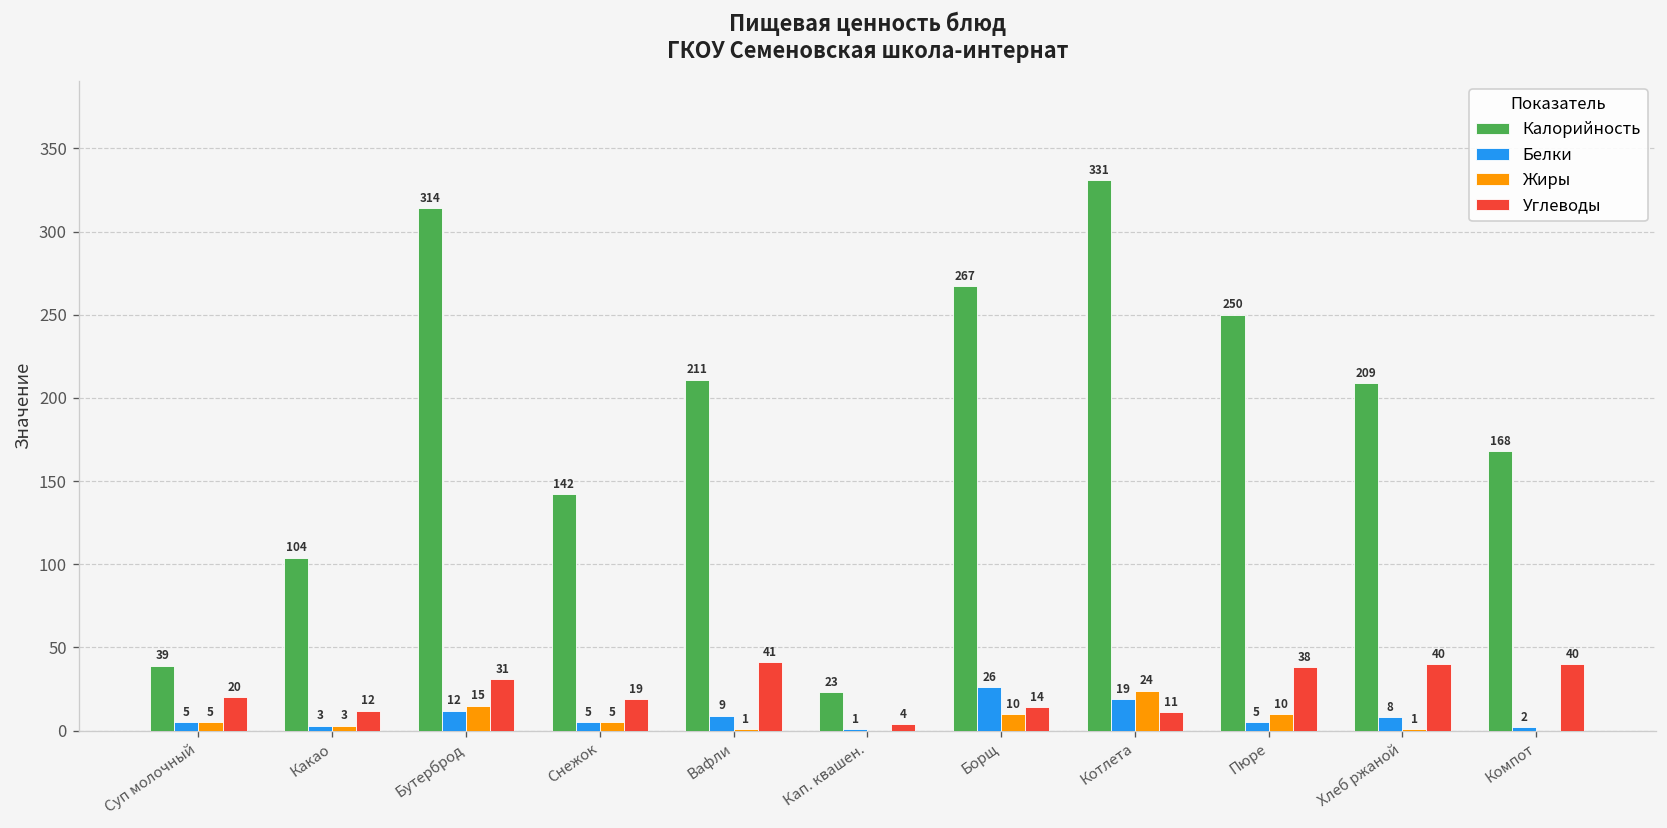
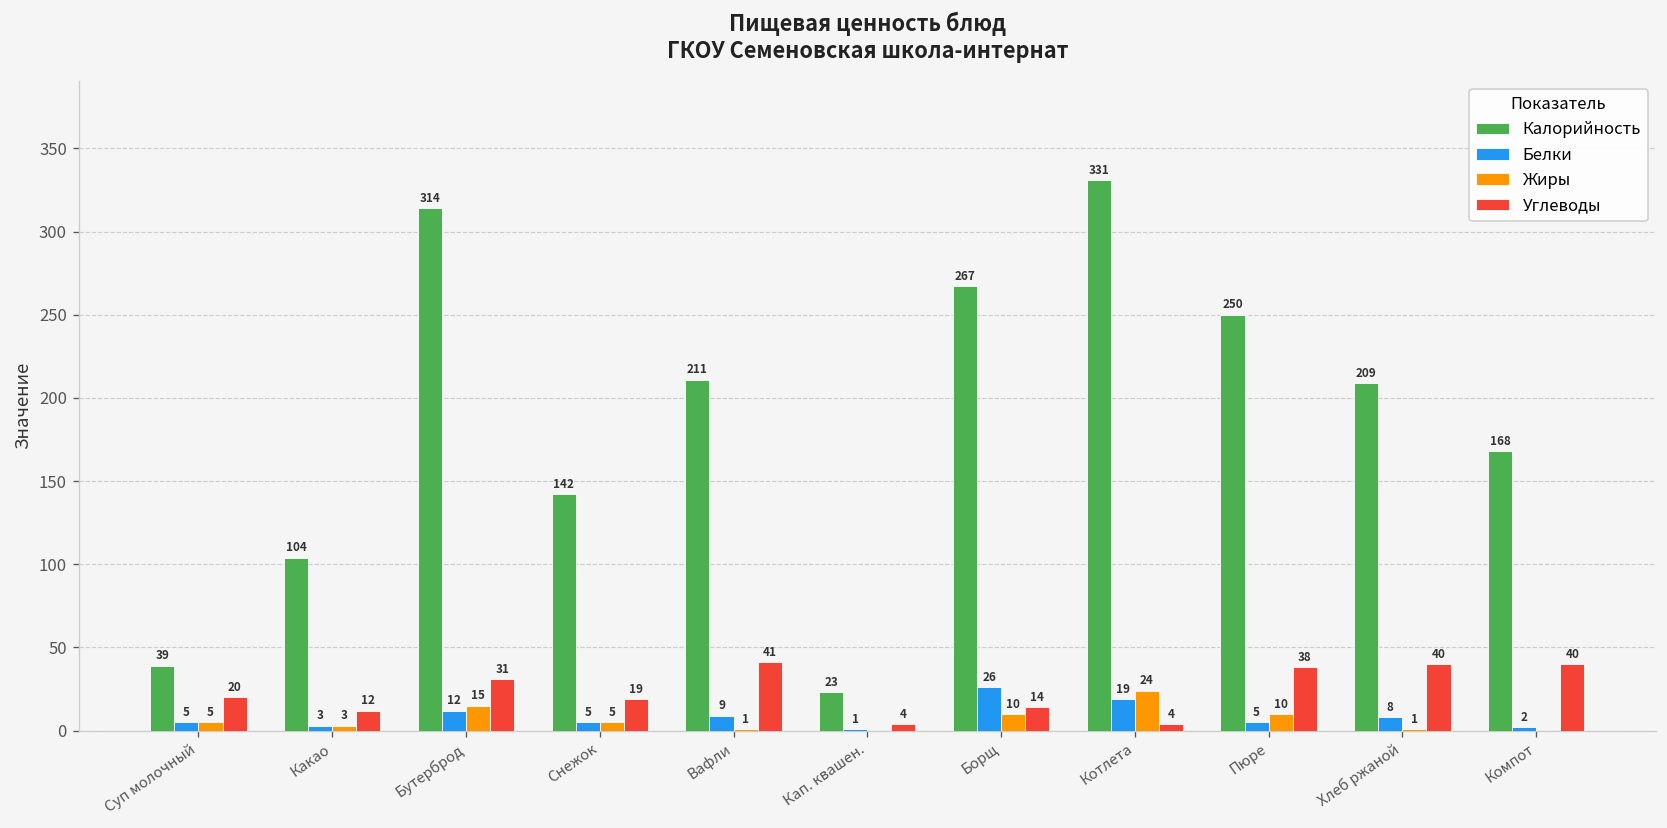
  {
    "Калорийность": {
      "Суп молочный": 39,
      "Какао": 104,
      "Бутерброд": 314,
      "Снежок": 142,
      "Вафли": 211,
      "Кап. квашен.": 23,
      "Борщ": 267,
      "Котлета": 331,
      "Пюре": 250,
      "Хлеб ржаной": 209,
      "Компот": 168
    },
    "Белки": {
      "Суп молочный": 5,
      "Какао": 3,
      "Бутерброд": 12,
      "Снежок": 5,
      "Вафли": 9,
      "Кап. квашен.": 1,
      "Борщ": 26,
      "Котлета": 19,
      "Пюре": 5,
      "Хлеб ржаной": 8,
      "Компот": 2
    },
    "Жиры": {
      "Суп молочный": 5,
      "Какао": 3,
      "Бутерброд": 15,
      "Снежок": 5,
      "Вафли": 1,
      "Борщ": 10,
      "Котлета": 24,
      "Пюре": 10,
      "Хлеб ржаной": 1
    },
    "Углеводы": {
      "Суп молочный": 20,
      "Какао": 12,
      "Бутерброд": 31,
      "Снежок": 19,
      "Вафли": 41,
      "Кап. квашен.": 4,
      "Борщ": 14,
-     "Котлета": 11,
+     "Котлета": 4,
      "Пюре": 38,
      "Хлеб ржаной": 40,
      "Компот": 40
    }
  }
